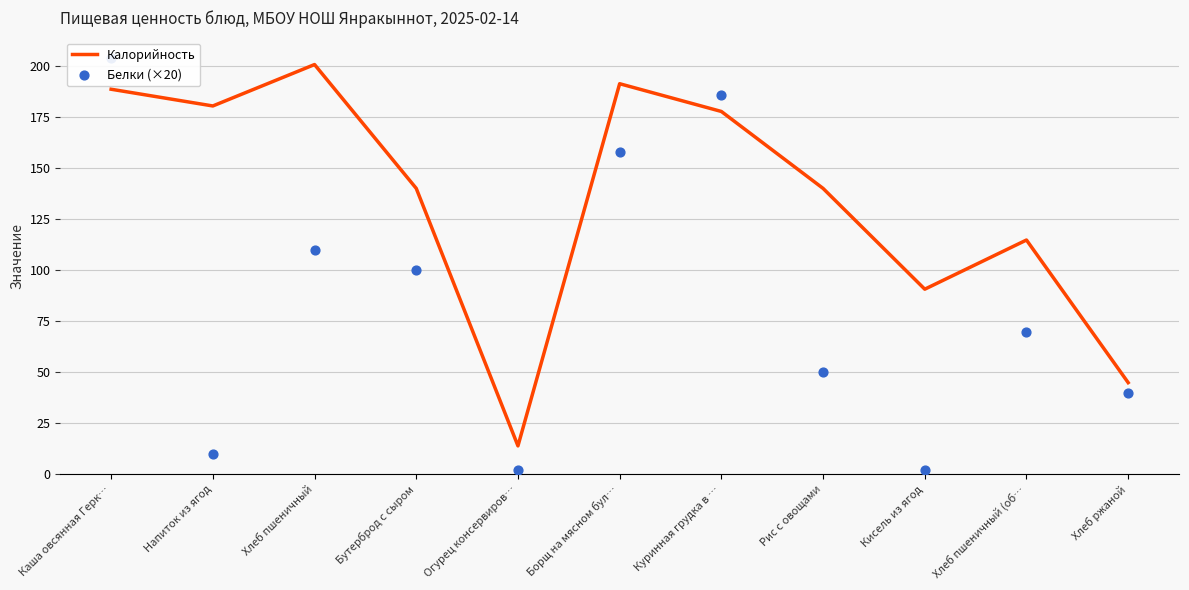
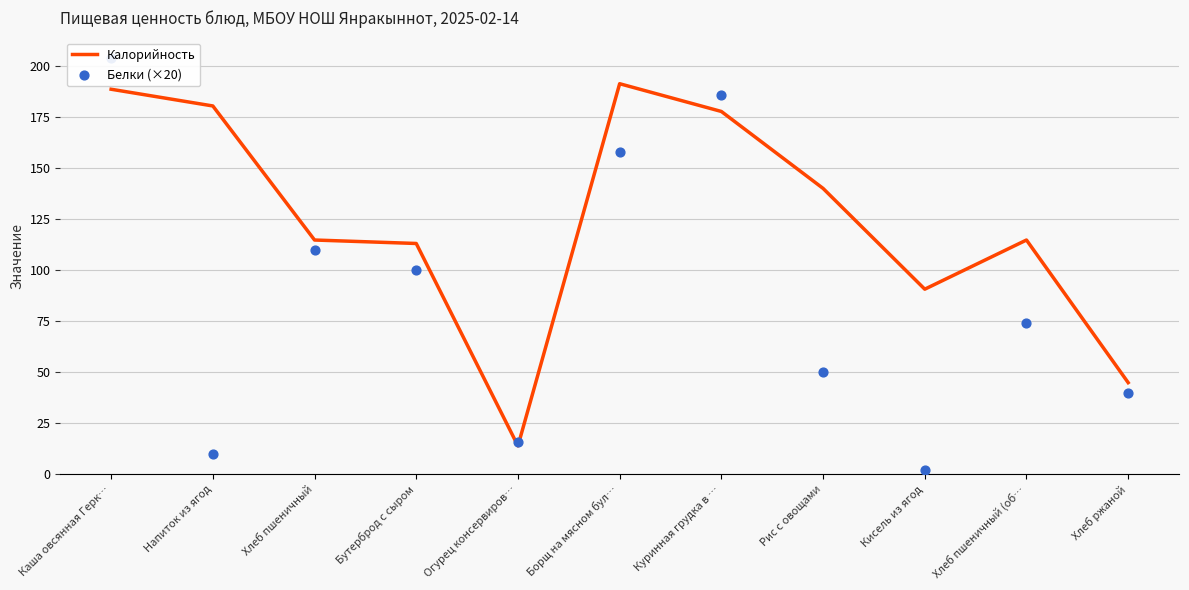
  {
    "Калорийность": {
      "Каша овсянная Герк…": 189,
      "Напиток из ягод": 181,
-     "Хлеб пшеничный": 201,
-     "Бутерброд с сыром": 140,
+     "Хлеб пшеничный": 115,
+     "Бутерброд с сыром": 113,
      "Огурец консервиров…": 14,
      "Борщ на мясном бул…": 192,
      "Куринная грудка в …": 178,
      "Рис с овощами": 140,
      "Кисель из ягод": 91,
      "Хлеб пшеничный (об…": 115,
      "Хлеб ржаной": 45
    },
    "Белки (×20)": {
-     "Огурец консервиров…": 2,
-     "Хлеб пшеничный (об…": 70
+     "Огурец консервиров…": 16,
+     "Хлеб пшеничный (об…": 74
    }
  }
